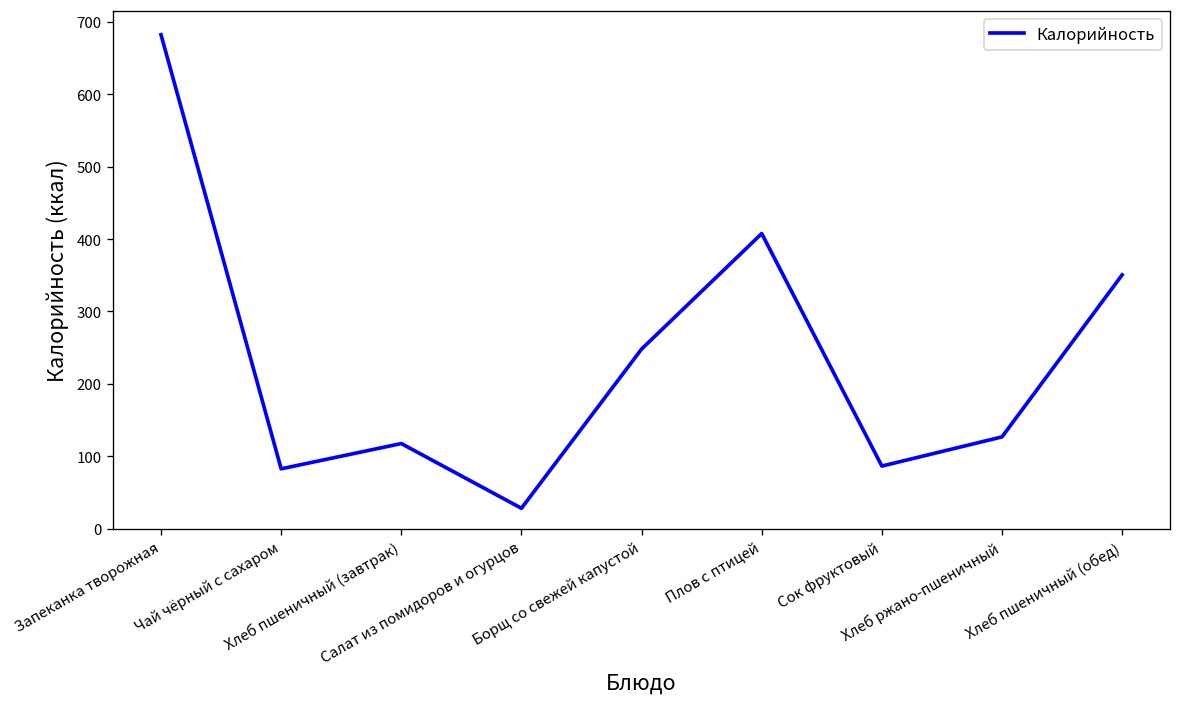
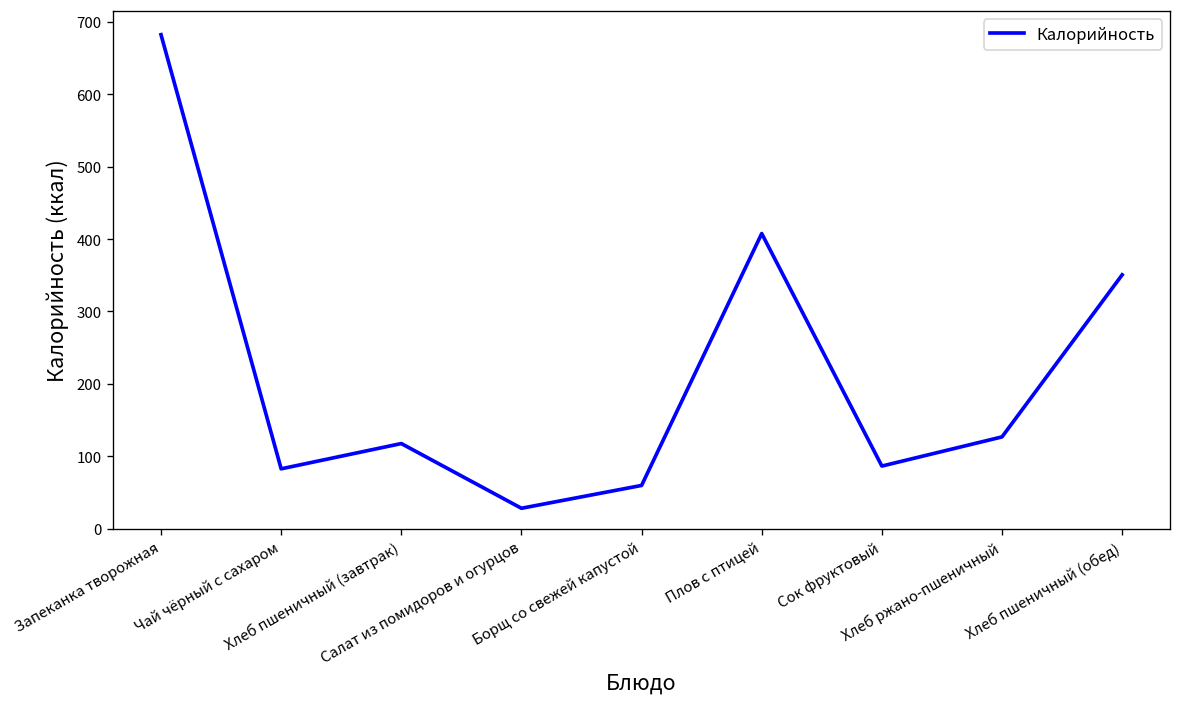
  {
    "Запеканка творожная": 680,
    "Чай чёрный с сахаром": 80,
    "Хлеб пшеничный (завтрак)": 120,
    "Салат из помидоров и огурцов": 30,
-   "Борщ со свежей капустой": 250,
+   "Борщ со свежей капустой": 60,
    "Плов с птицей": 410,
    "Сок фруктовый": 90,
    "Хлеб ржано-пшеничный": 130,
    "Хлеб пшеничный (обед)": 350
  }
